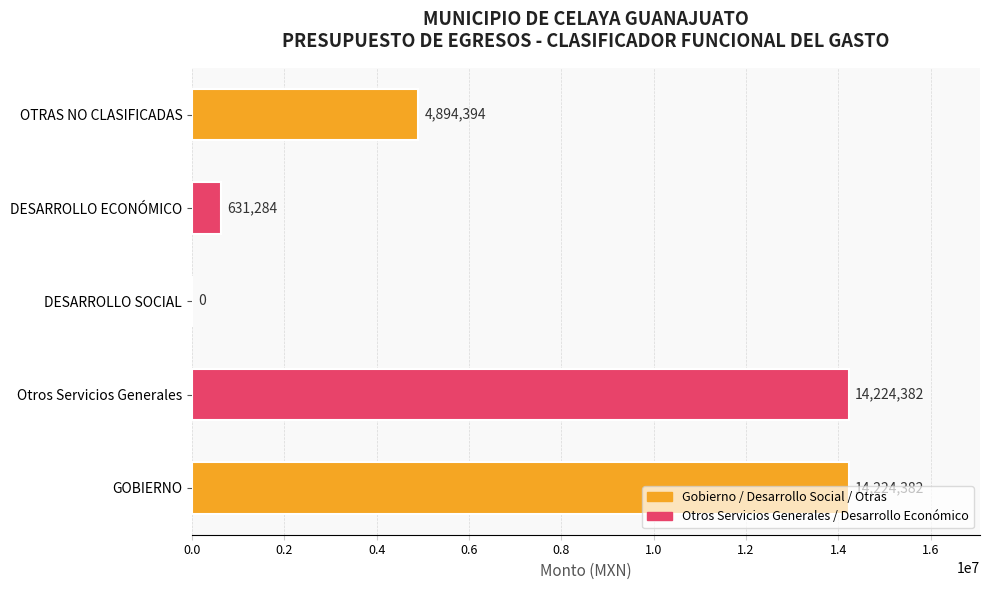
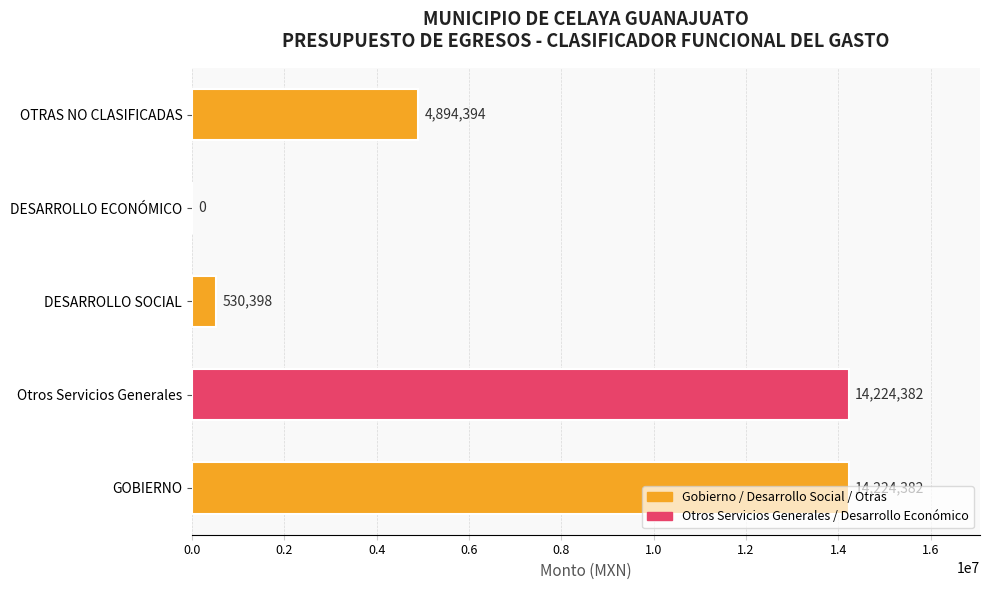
  {
    "OTRAS NO CLASIFICADAS": "4,894,394",
-   "DESARROLLO ECONÓMICO": "631,284",
-   "DESARROLLO SOCIAL": "0",
+   "DESARROLLO ECONÓMICO": "0",
+   "DESARROLLO SOCIAL": "530,398",
    "Otros Servicios Generales": "14,224,382"
  }
